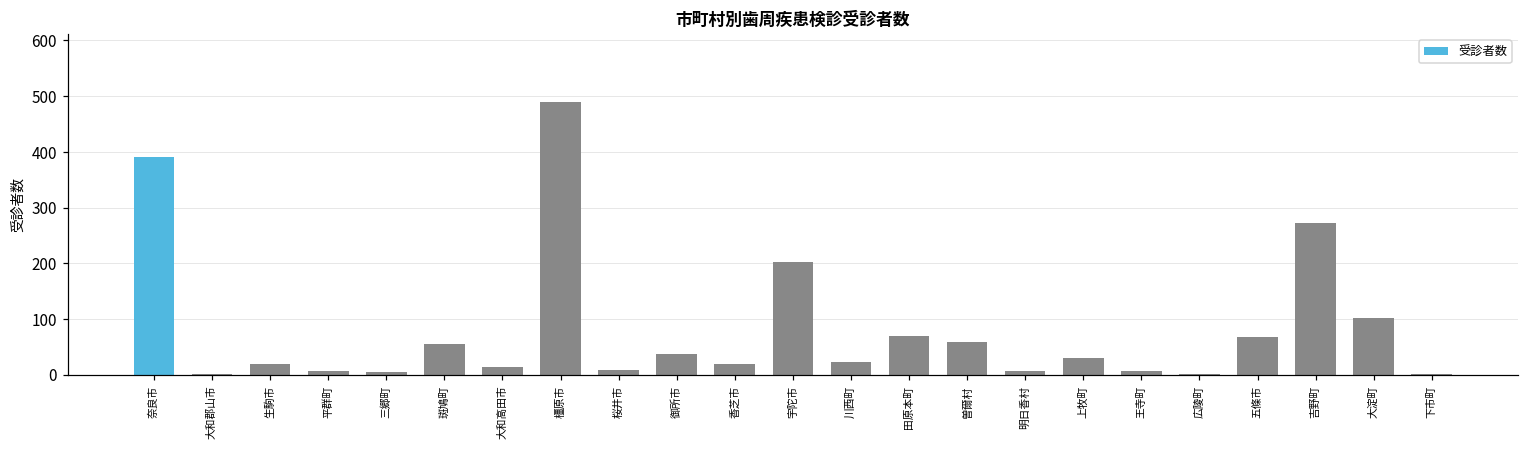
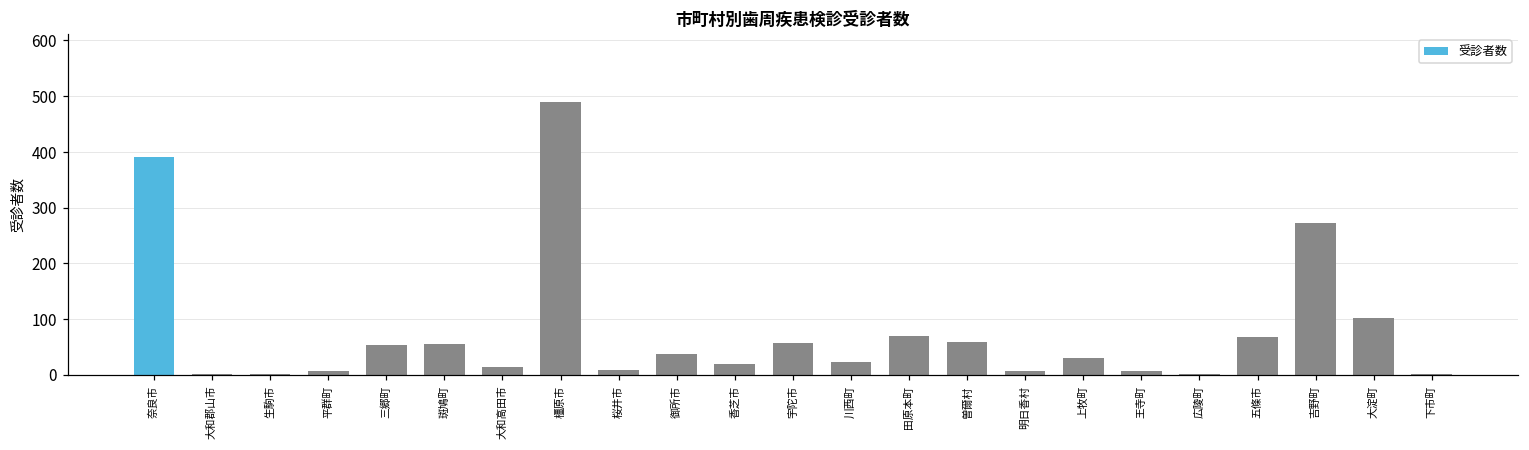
  {
    "奈良市": 390,
-   "生駒市": 20,
+   "生駒市": 0,
    "平群町": 10,
-   "三郷町": 10,
+   "三郷町": 50,
    "斑鳩町": 60,
    "大和高田市": 10,
    "橿原市": 490,
    "桜井市": 10,
    "御所市": 40,
    "香芝市": 20,
-   "宇陀市": 200,
+   "宇陀市": 60,
    "川西町": 20,
    "田原本町": 70,
    "曽爾村": 60,
    "明日香村": 10,
    "上牧町": 30,
    "王寺町": 10,
    "五條市": 70,
    "吉野町": 270,
    "大淀町": 100
  }
